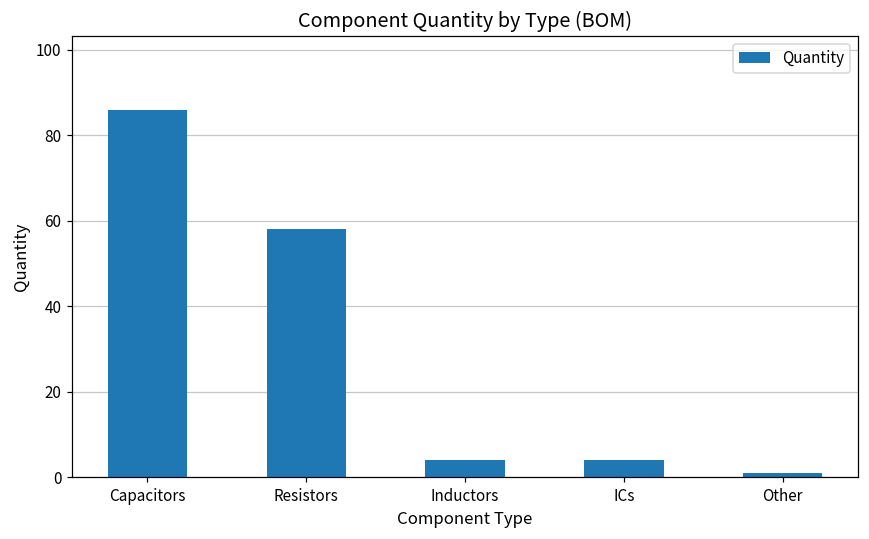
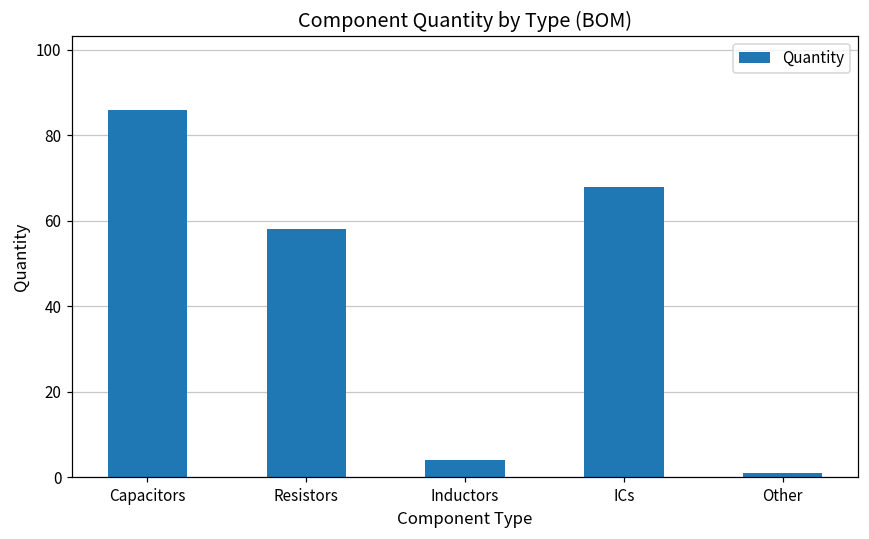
  {
    "Capacitors": 86,
    "Resistors": 58,
    "Inductors": 4,
-   "ICs": 4,
+   "ICs": 68,
    "Other": 1
  }
